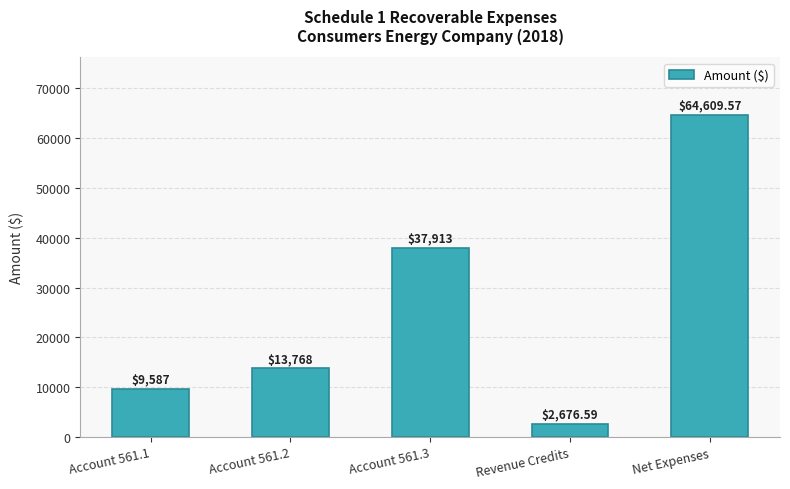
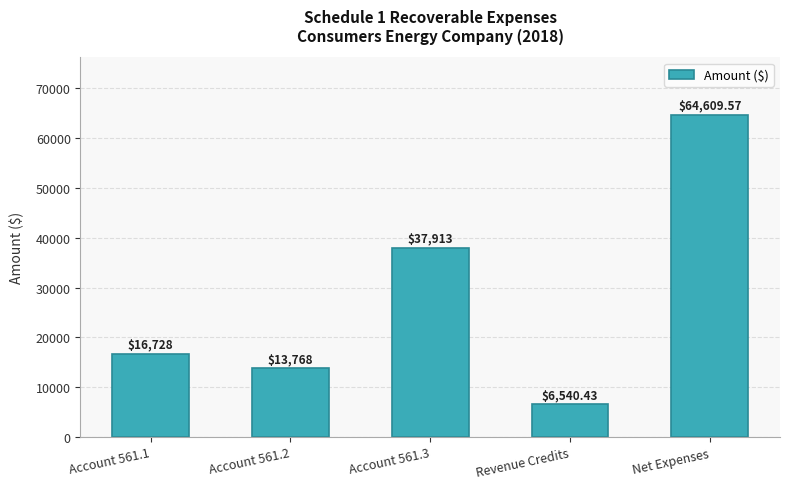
  {
-   "Account 561.1": "$9,587",
+   "Account 561.1": "$16,728",
    "Account 561.2": "$13,768",
    "Account 561.3": "$37,913",
-   "Revenue Credits": "$2,676.59",
+   "Revenue Credits": "$6,540.43",
    "Net Expenses": "$64,609.57"
  }
